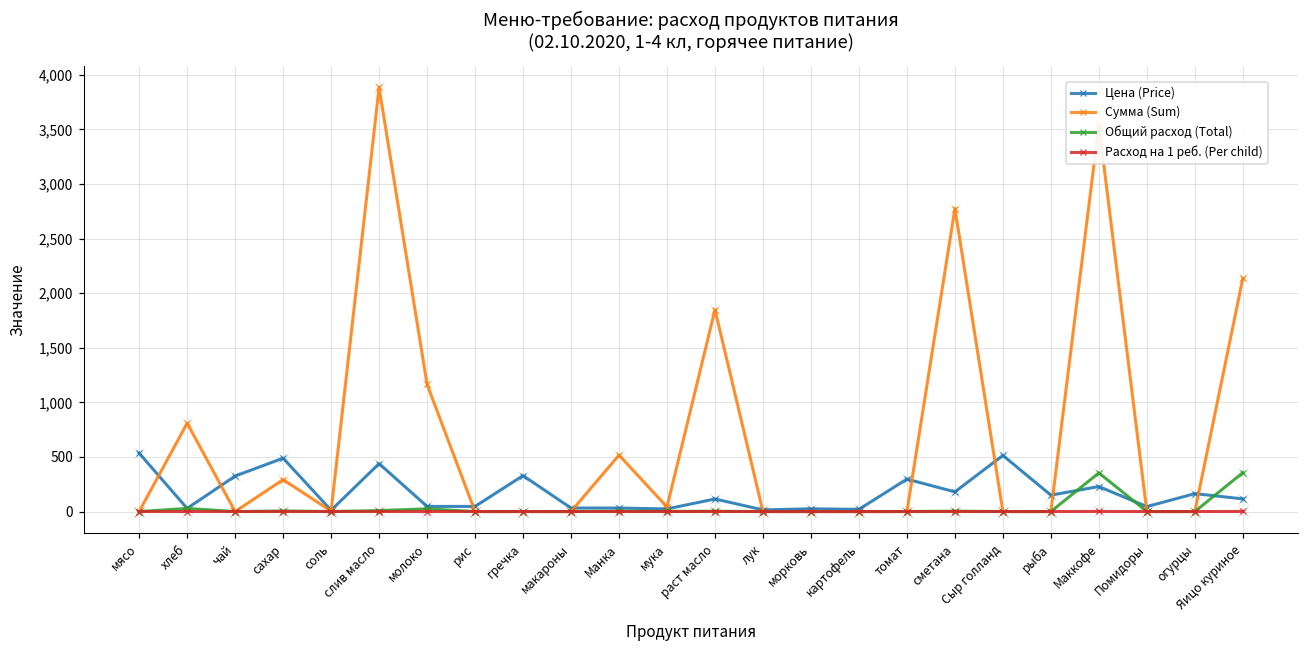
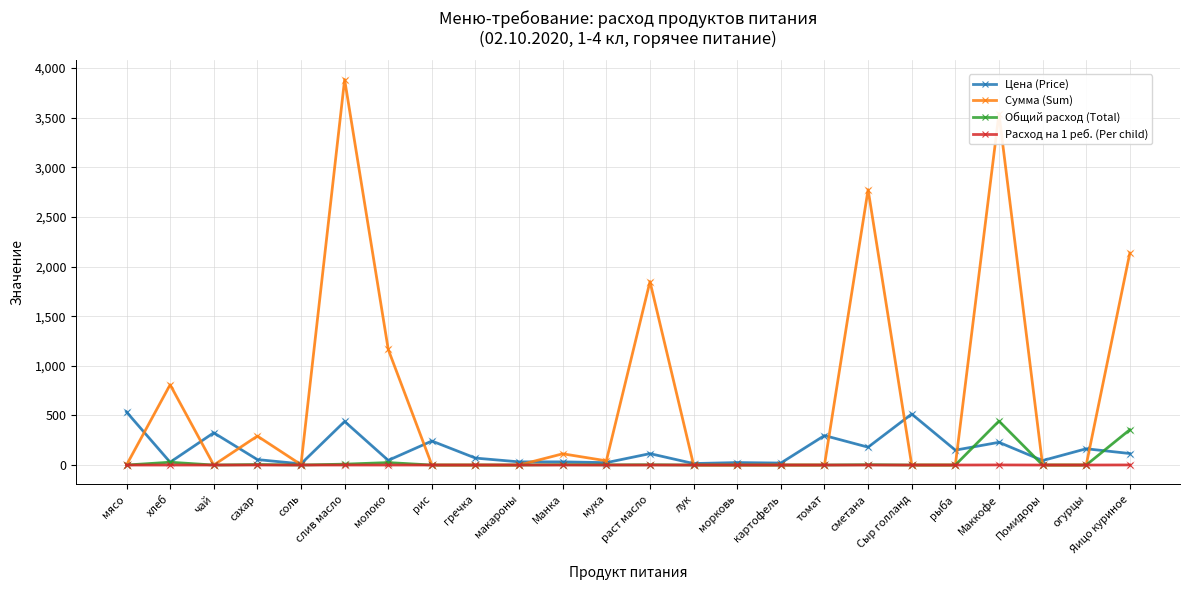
  {
    "Цена (Price)": {
      "мясо": "500",
      "чай": "300",
-     "сахар": "500",
+     "сахар": "100",
      "слив масло": "400",
-     "рис": "0",
-     "гречка": "300",
+     "рис": "200",
+     "гречка": "100",
      "макароны": "0",
      "Манка": "0",
      "раст масло": "100",
      "томат": "300",
      "сметана": "200",
      "Сыр голланд": "500",
      "рыба": "200",
      "Маккофе": "200",
      "Помидоры": "0",
      "огурцы": "200",
      "Яицо куриное": "100"
    },
    "Сумма (Sum)": {
      "хлеб": "800",
      "сахар": "300",
      "слив масло": "3,900",
      "молоко": "1,200",
-     "Манка": "500",
+     "Манка": "100",
      "раст масло": "1,800",
      "сметана": "2,800",
      "Яицо куриное": "2,100"
    },
    "Общий расход (Total)": {
-     "Маккофе": "350",
+     "Маккофе": "440",
      "Яицо куриное": "400"
    },
    "Расход на 1 реб. (Per child)": {
      "хлеб": "0",
      "Маккофе": "0",
      "Яицо куриное": "0"
    }
  }
